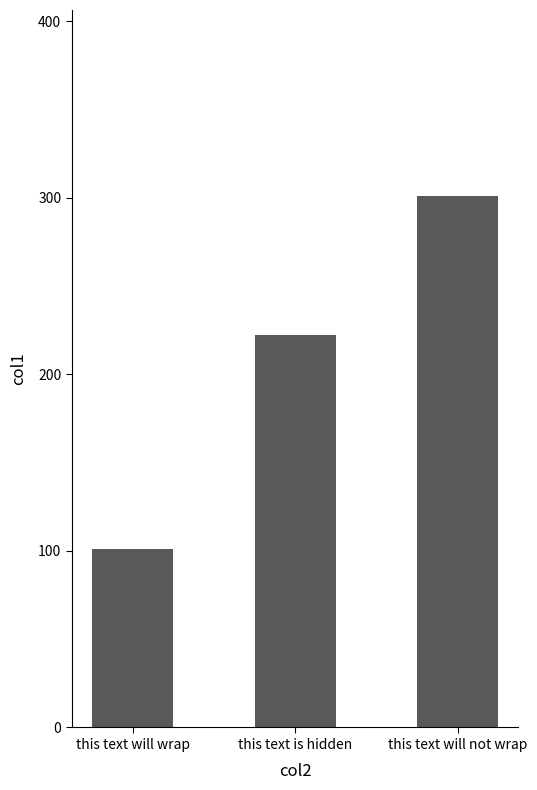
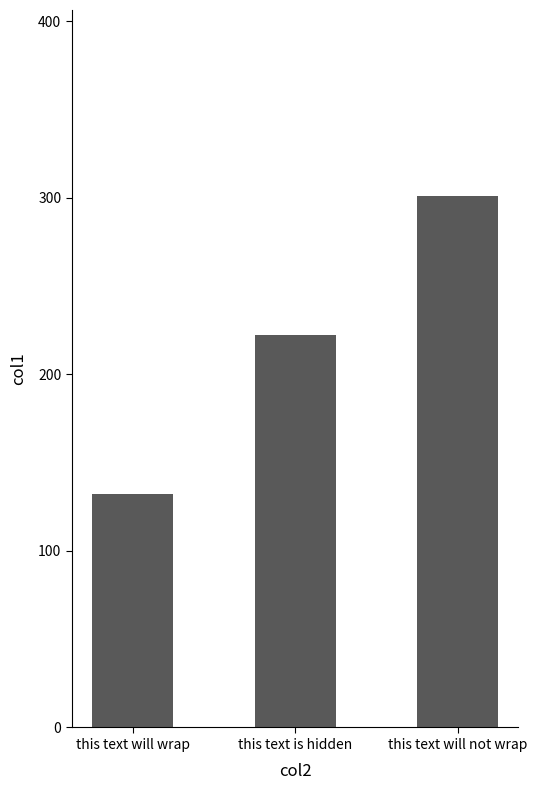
  {
-   "this text will wrap": 101,
+   "this text will wrap": 132,
    "this text is hidden": 222,
    "this text will not wrap": 301
  }
